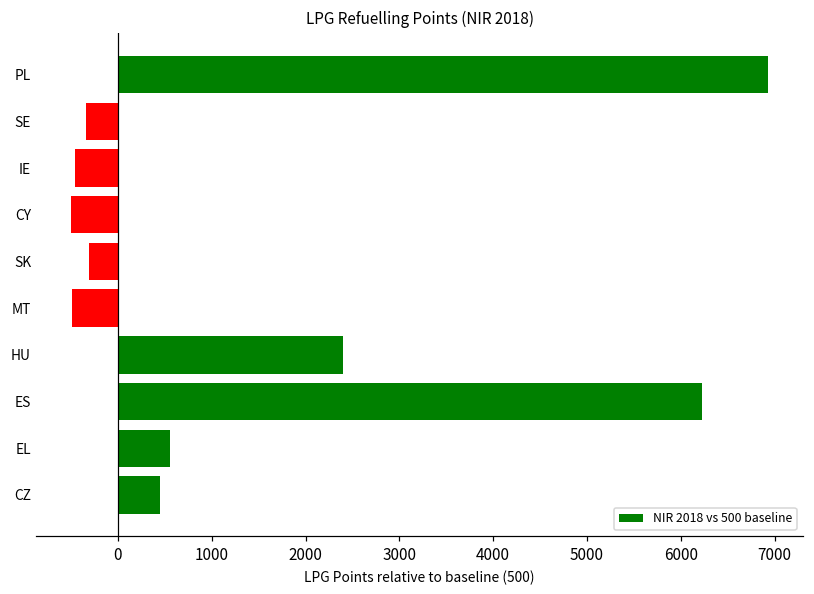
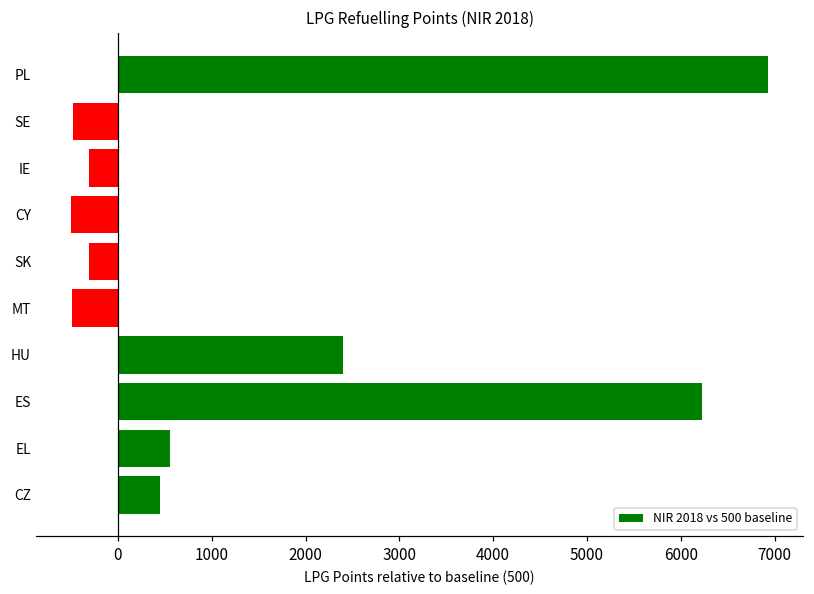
  {
    "PL": 6900,
-   "SE": -300,
-   "IE": -500,
+   "SE": -500,
+   "IE": -300,
    "CY": -500,
    "SK": -300,
    "MT": -500,
    "HU": 2400,
    "ES": 6200,
    "EL": 600,
    "CZ": 500
  }
